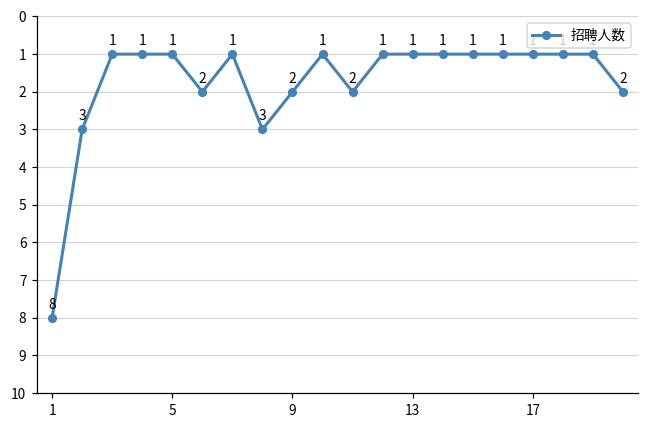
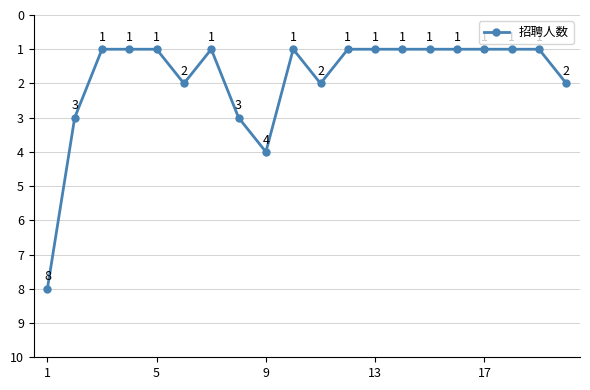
  {
    "1": 8,
    "5": 1,
-   "9": 2,
+   "9": 4,
    "13": 1
  }
